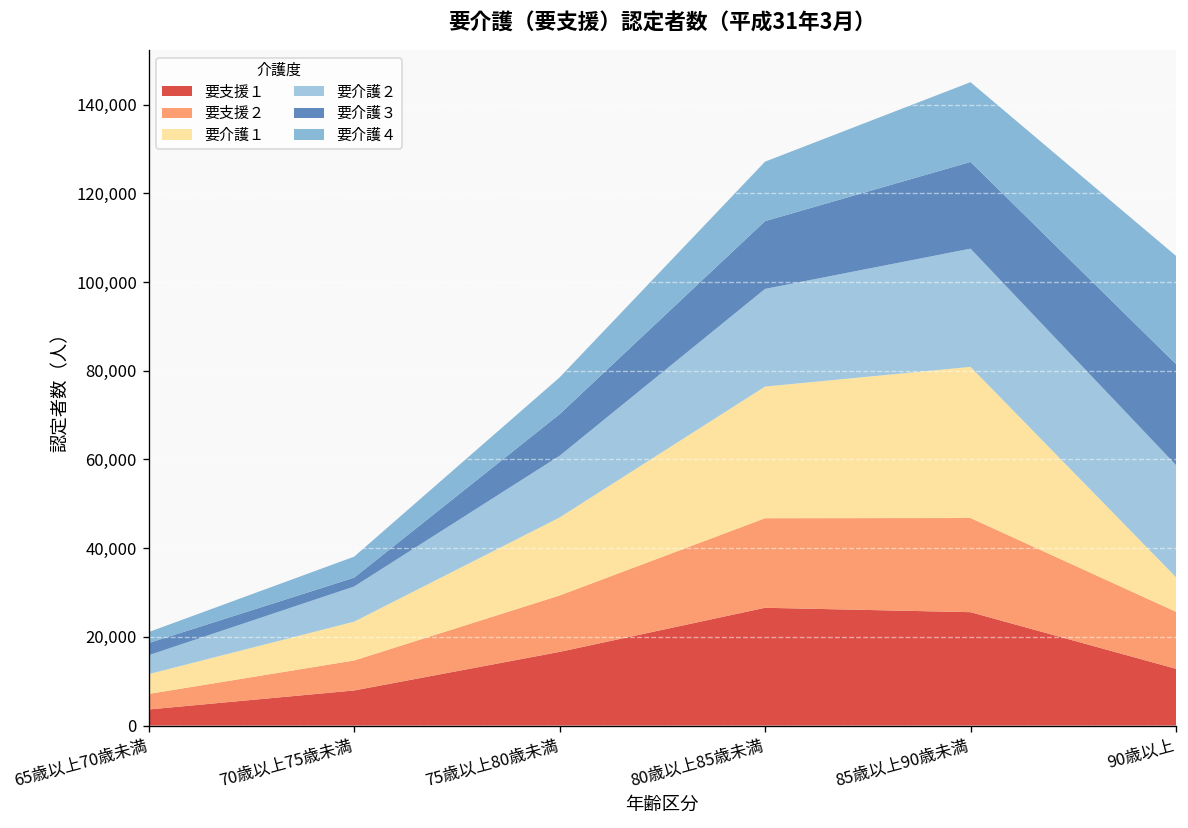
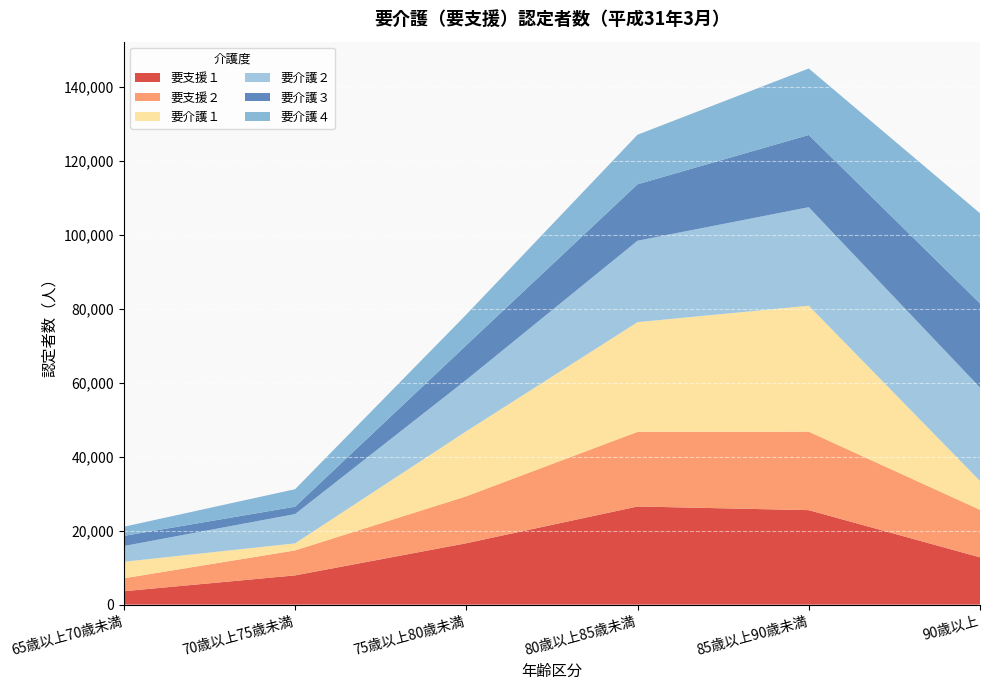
  {
    "要支援１": {
      "65歳以上70歳未満": "4,000",
      "70歳以上75歳未満": "8,000",
      "75歳以上80歳未満": "17,000",
      "80歳以上85歳未満": "27,000",
      "85歳以上90歳未満": "26,000",
      "90歳以上": "13,000"
    },
    "要支援２": {
      "65歳以上70歳未満": "4,000",
      "70歳以上75歳未満": "7,000",
      "75歳以上80歳未満": "13,000",
      "80歳以上85歳未満": "20,000",
      "85歳以上90歳未満": "21,000",
      "90歳以上": "13,000"
    },
    "要介護１": {
      "65歳以上70歳未満": "4,000",
-     "70歳以上75歳未満": "9,000",
+     "70歳以上75歳未満": "2,000",
      "75歳以上80歳未満": "18,000",
      "80歳以上85歳未満": "30,000",
      "85歳以上90歳未満": "34,000",
      "90歳以上": "8,000"
    },
    "要介護３": {
      "65歳以上70歳未満": "3,000",
      "70歳以上75歳未満": "2,000",
      "75歳以上80歳未満": "9,000",
      "80歳以上85歳未満": "15,000",
      "85歳以上90歳未満": "20,000",
      "90歳以上": "23,000"
    }
  }
